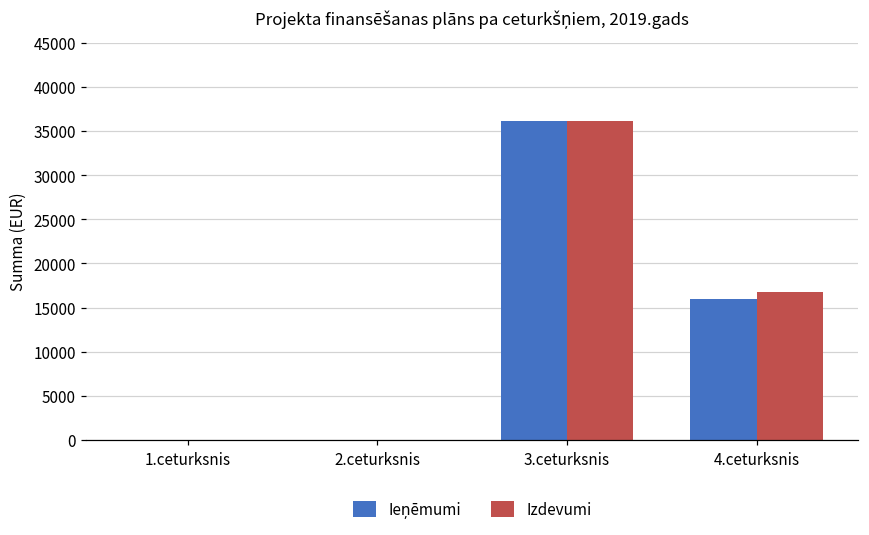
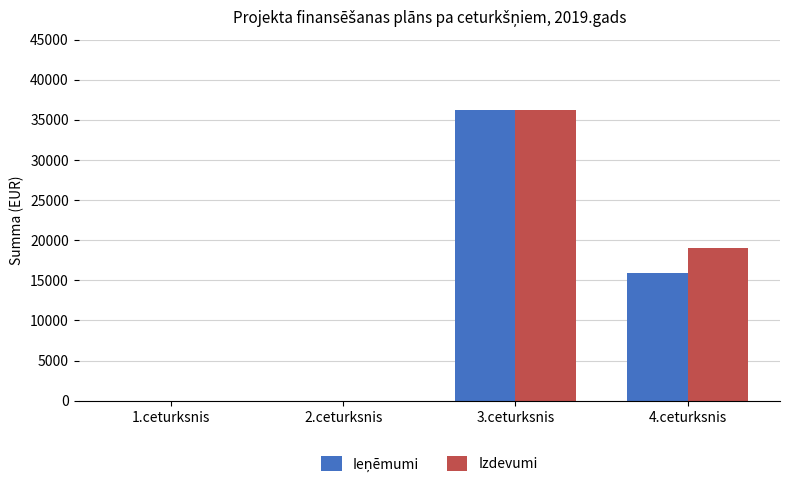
  {
    "Ieņēmumi": {
      "1.ceturksnis": 0,
      "2.ceturksnis": 0,
      "3.ceturksnis": 36000,
      "4.ceturksnis": 16000
    },
    "Izdevumi": {
      "1.ceturksnis": 0,
      "2.ceturksnis": 0,
      "3.ceturksnis": 36000,
-     "4.ceturksnis": 17000
+     "4.ceturksnis": 19000
    }
  }
